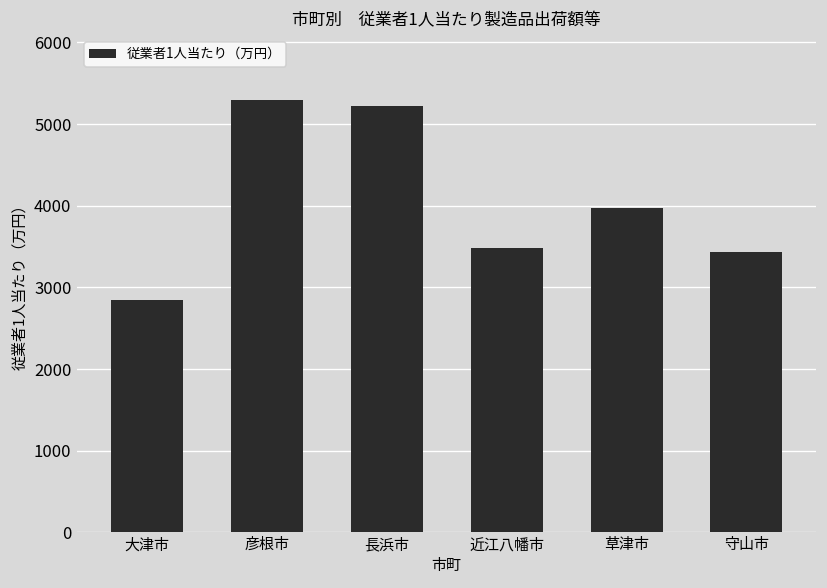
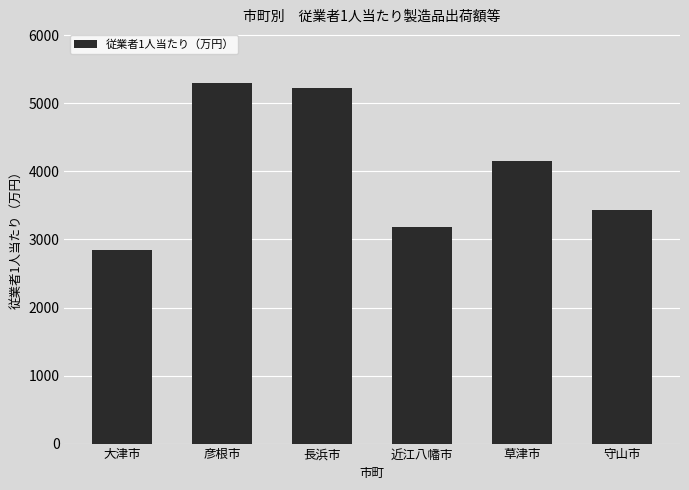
  {
    "大津市": 2800,
    "彦根市": 5300,
    "長浜市": 5200,
-   "近江八幡市": 3500,
-   "草津市": 4000,
+   "近江八幡市": 3200,
+   "草津市": 4200,
    "守山市": 3400
  }
